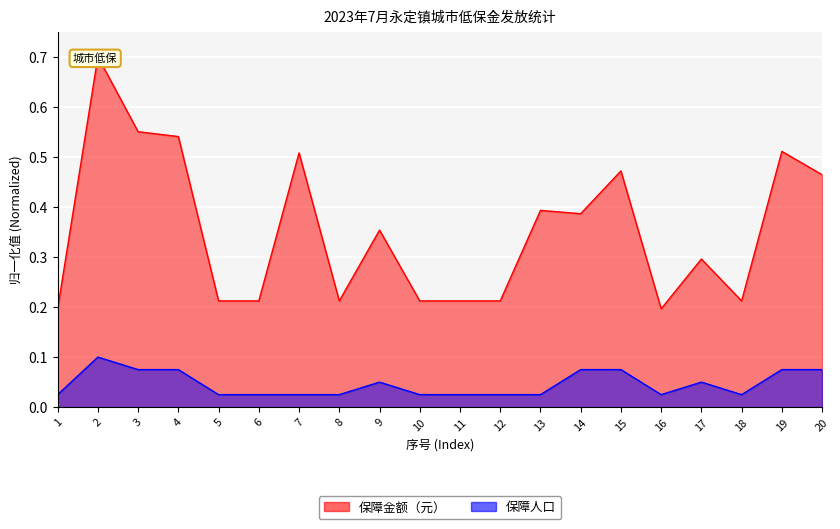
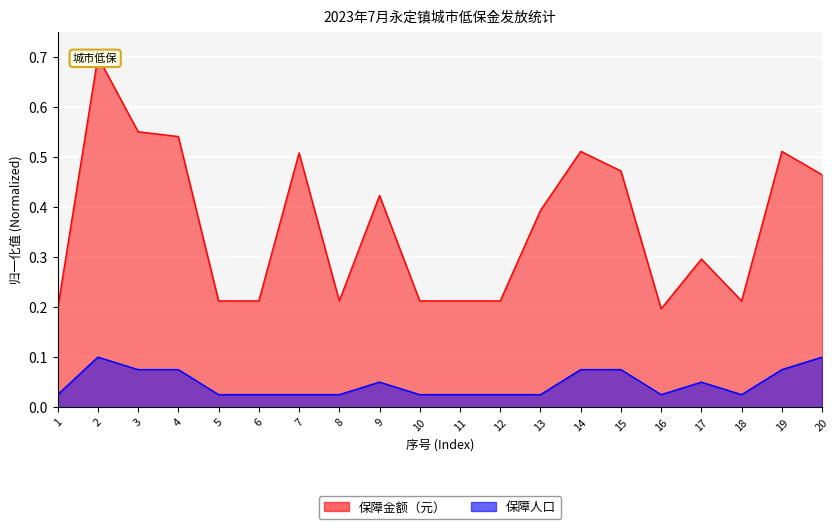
  {
    "保障金额（元）": {
      "1": 0.20,
      "3": 0.55,
      "4": 0.54,
      "5": 0.21,
      "6": 0.21,
      "7": 0.51,
      "8": 0.21,
-     "9": 0.35,
+     "9": 0.42,
      "10": 0.21,
      "11": 0.21,
      "12": 0.21,
      "13": 0.39,
-     "14": 0.39,
+     "14": 0.51,
      "15": 0.47,
      "16": 0.20,
      "17": 0.30,
      "18": 0.21,
      "19": 0.51,
      "20": 0.46
    },
    "保障人口": {
      "1": 0.03,
      "2": 0.10,
      "3": 0.08,
      "4": 0.08,
      "5": 0.03,
      "6": 0.03,
      "7": 0.03,
      "8": 0.03,
      "9": 0.05,
      "10": 0.03,
      "11": 0.03,
      "12": 0.03,
      "13": 0.03,
      "14": 0.08,
      "15": 0.08,
      "16": 0.03,
      "17": 0.05,
      "18": 0.03,
      "19": 0.08,
-     "20": 0.08
+     "20": 0.10
    }
  }
